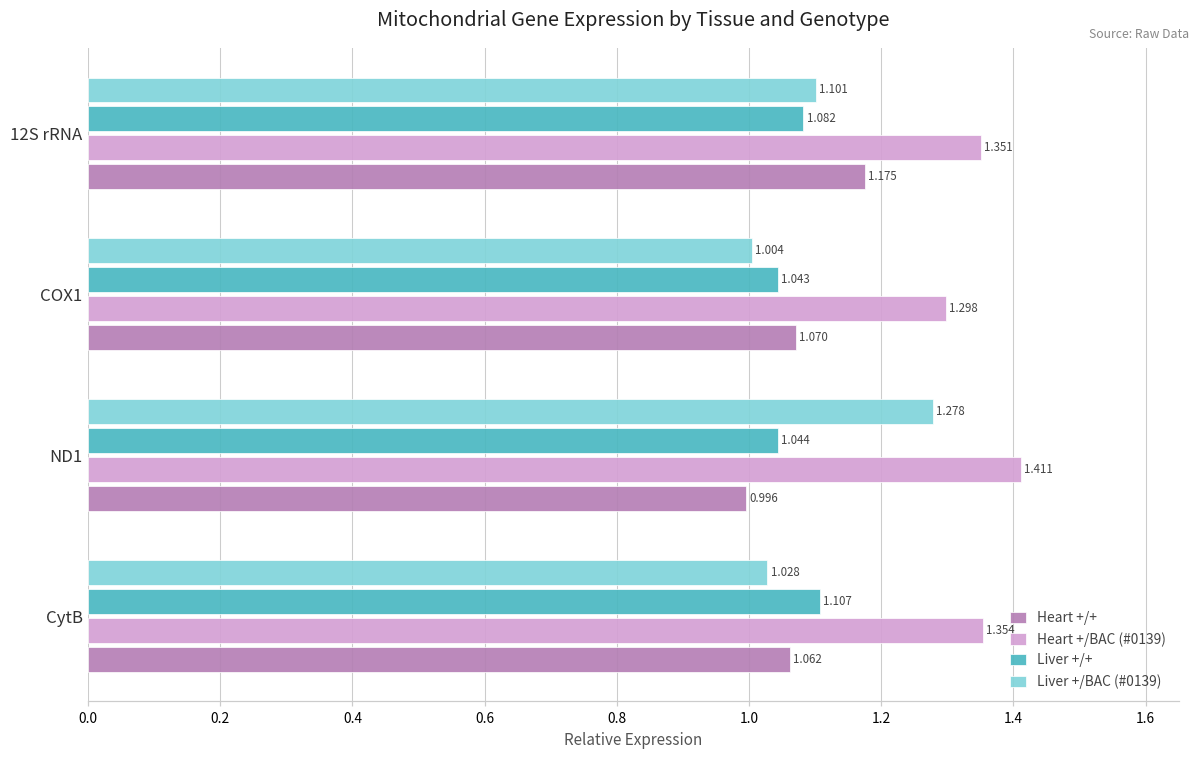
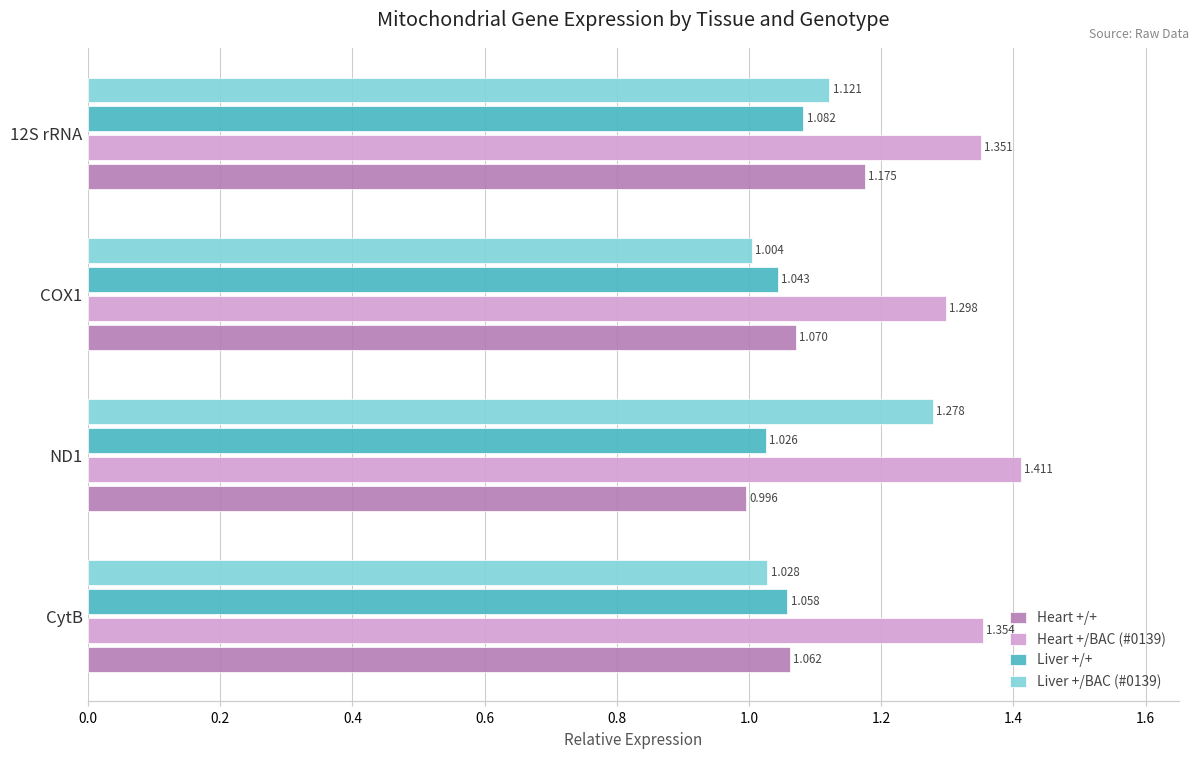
  {
    "Liver +/+": {
      "12S rRNA": 1.082,
      "COX1": 1.043,
-     "ND1": 1.044,
-     "CytB": 1.107
+     "ND1": 1.026,
+     "CytB": 1.058
    },
    "Liver +/BAC (#0139)": {
-     "12S rRNA": 1.101,
+     "12S rRNA": 1.121,
      "COX1": 1.004,
      "ND1": 1.278,
      "CytB": 1.028
    }
  }
